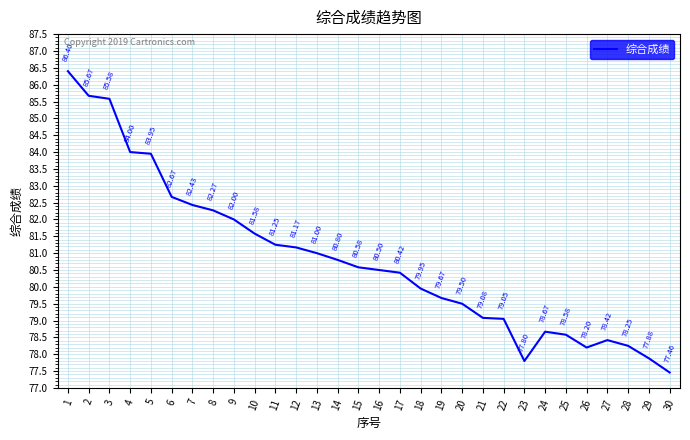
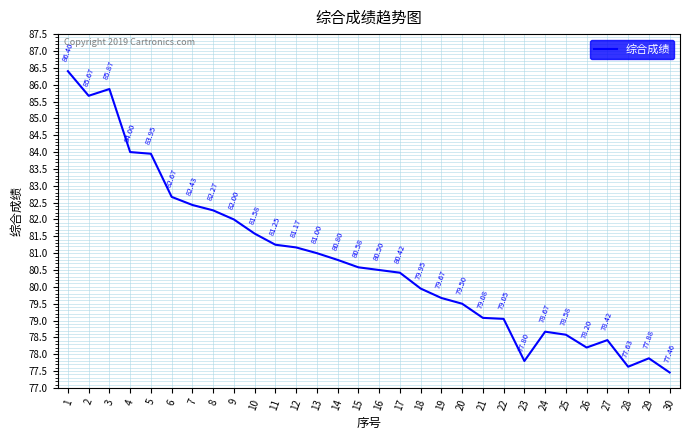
  {
    "2": 85.67,
-   "3": 85.58,
+   "3": 85.87,
    "4": 84.00,
    "5": 83.95,
    "6": 82.67,
    "7": 82.43,
    "8": 82.27,
    "9": 82.00,
    "10": 81.58,
    "11": 81.25,
    "12": 81.17,
    "13": 81.00,
    "14": 80.80,
    "15": 80.58,
    "16": 80.50,
    "17": 80.42,
    "18": 79.95,
    "19": 79.67,
    "20": 79.50,
    "21": 79.08,
    "22": 79.05,
    "23": 77.80,
    "24": 78.67,
    "25": 78.58,
    "26": 78.20,
    "27": 78.42,
-   "28": 78.25,
+   "28": 77.63,
    "29": 77.88,
    "30": 77.46
  }
